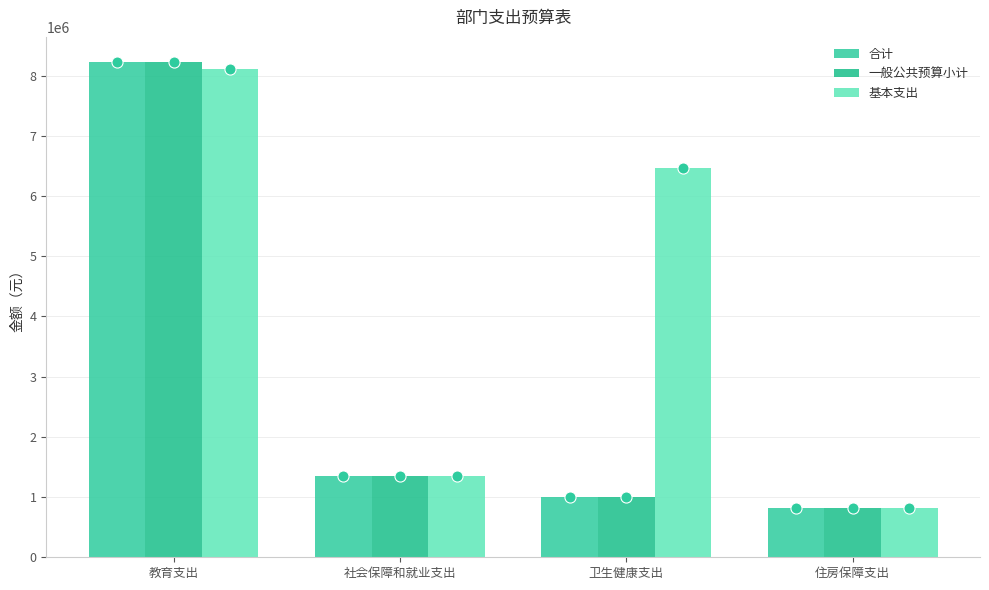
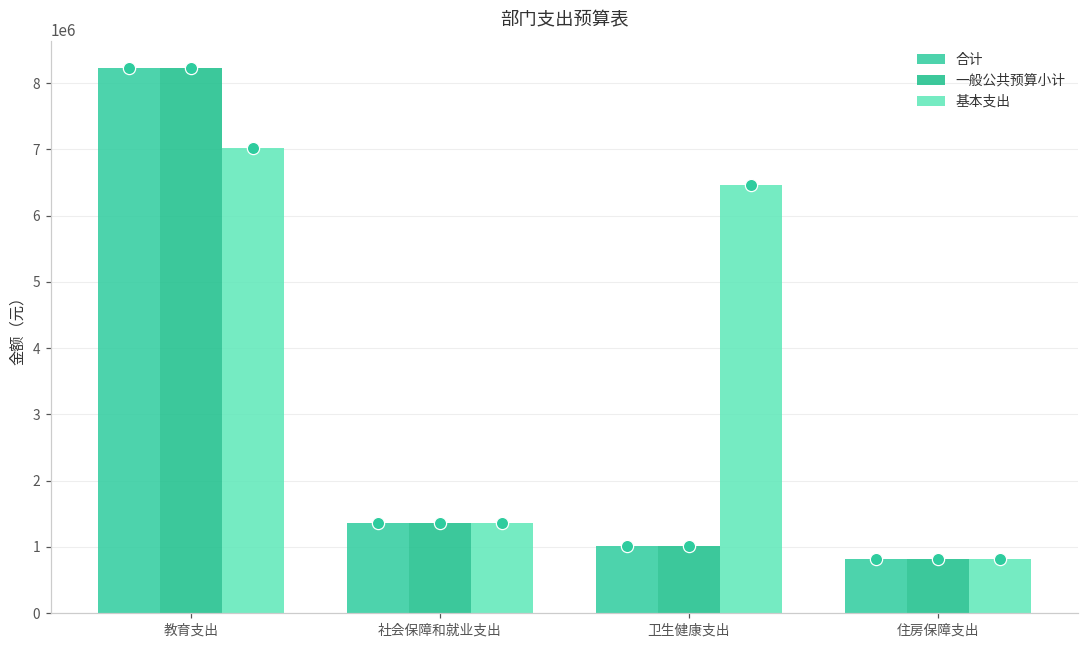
  {
    "基本支出": {
-     "教育支出": 8100000,
+     "教育支出": 7000000,
      "社会保障和就业支出": 1400000,
      "卫生健康支出": 6500000,
      "住房保障支出": 800000
    }
  }
